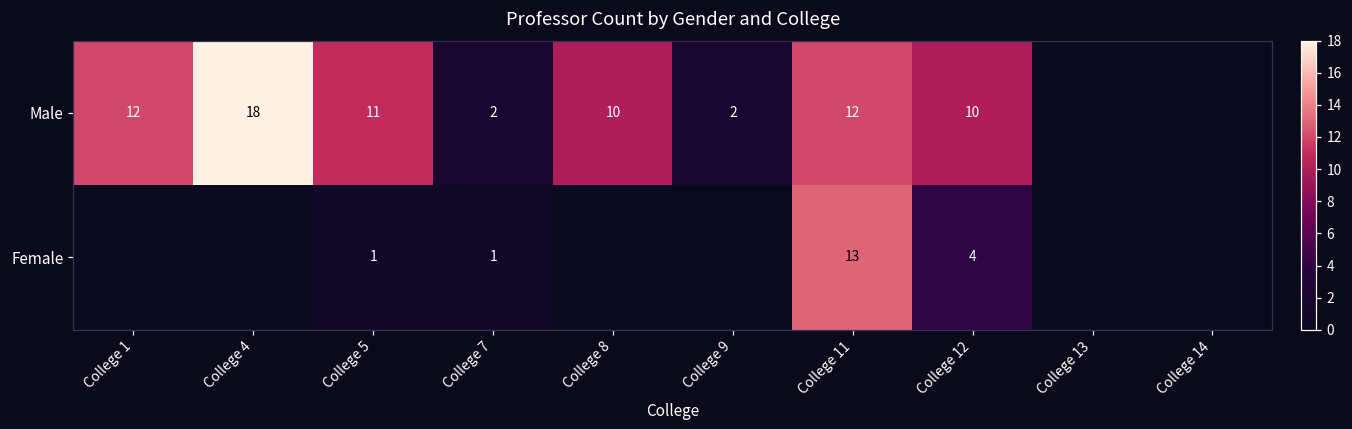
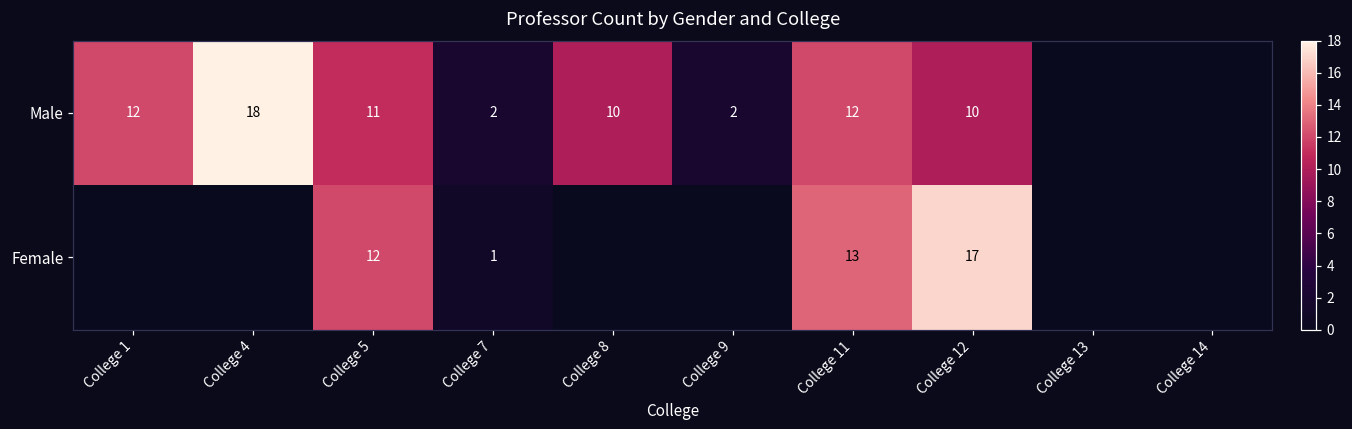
  {
    "Male": {
      "College 1": 12,
      "College 4": 18,
      "College 5": 11,
      "College 7": 2,
      "College 8": 10,
      "College 9": 2,
      "College 11": 12,
      "College 12": 10
    },
    "Female": {
-     "College 5": 1,
+     "College 5": 12,
      "College 7": 1,
      "College 11": 13,
-     "College 12": 4
+     "College 12": 17
    }
  }
